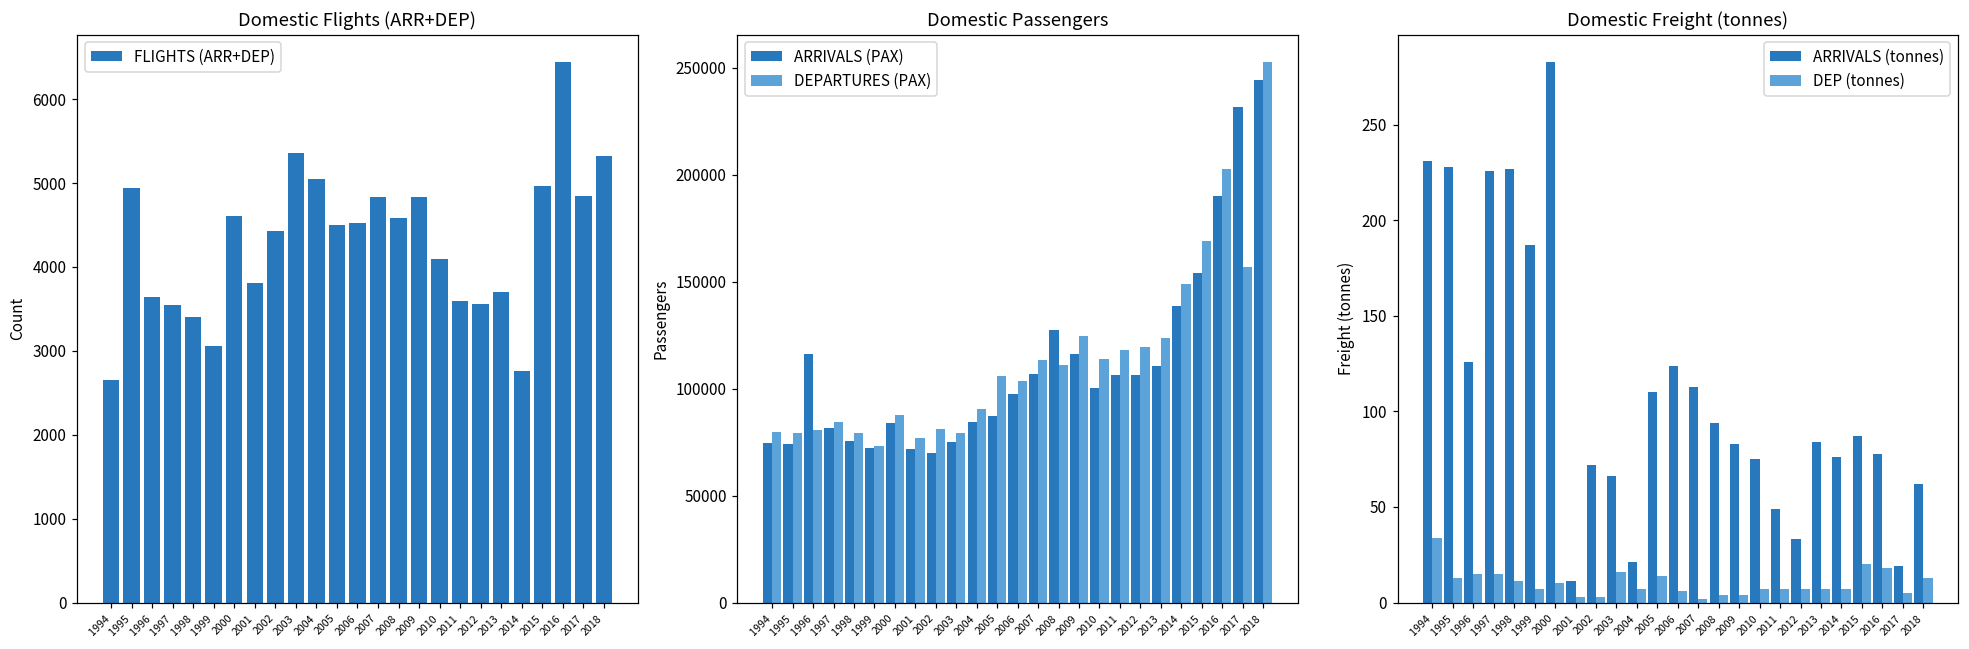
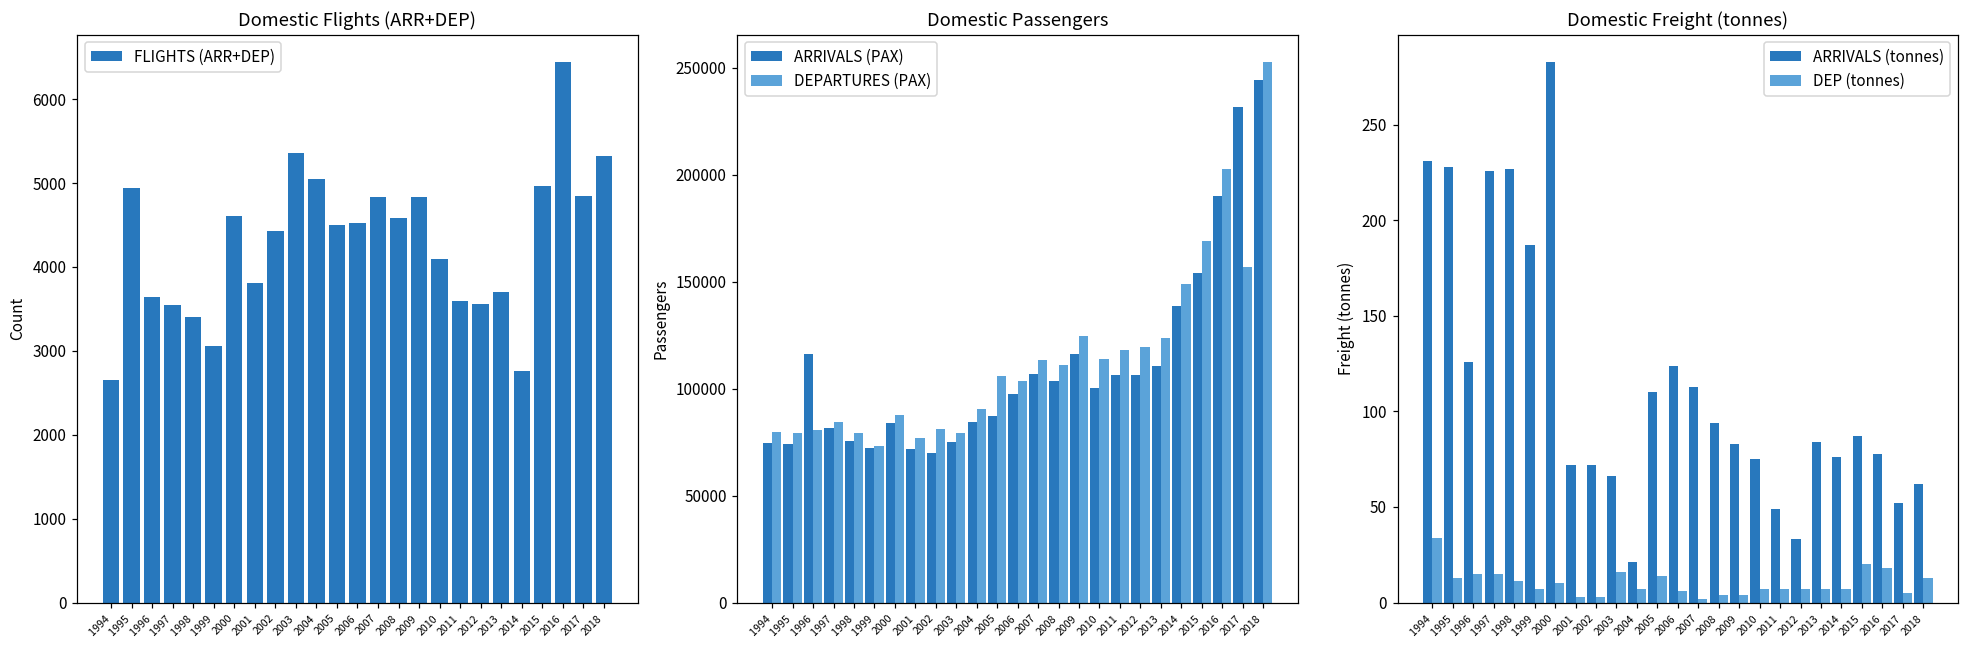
  {
    "Domestic Flights (ARR+DEP)": {
      "1994": 2700,
      "1995": 4900,
      "1996": 3600,
      "1997": 3600,
      "1998": 3400,
      "1999": 3100,
      "2000": 4600,
      "2001": 3800,
      "2002": 4400,
      "2003": 5400,
      "2004": 5000,
      "2005": 4500,
      "2006": 4500,
      "2007": 4800,
      "2008": 4600,
      "2009": 4800,
      "2010": 4100,
      "2011": 3600,
      "2012": 3600,
      "2013": 3700,
      "2014": 2800,
      "2015": 5000,
      "2016": 6400,
      "2017": 4800,
      "2018": 5300
    },
    "Domestic Passengers": {
      "ARRIVALS (PAX)": {
        "1994": 75000,
        "1995": 74000,
        "1996": 116000,
        "1997": 81000,
        "1998": 76000,
        "1999": 72000,
        "2000": 84000,
        "2001": 72000,
        "2002": 70000,
        "2003": 75000,
        "2004": 84000,
        "2005": 87000,
        "2006": 98000,
        "2007": 107000,
-       "2008": 127000,
+       "2008": 104000,
        "2009": 116000,
        "2010": 100000,
        "2011": 106000,
        "2012": 106000,
        "2013": 110000,
        "2014": 139000,
        "2015": 154000,
        "2016": 190000,
        "2017": 232000,
        "2018": 244000
      },
      "DEPARTURES (PAX)": {
        "1994": 80000,
        "1995": 79000,
        "1996": 81000,
        "1997": 84000,
        "1998": 79000,
        "1999": 73000,
        "2000": 88000,
        "2001": 77000,
        "2002": 81000,
        "2003": 79000,
        "2004": 90000,
        "2005": 106000,
        "2006": 103000,
        "2007": 113000,
        "2008": 111000,
        "2009": 124000,
        "2010": 114000,
        "2011": 118000,
        "2012": 120000,
        "2013": 124000,
        "2014": 149000,
        "2015": 169000,
        "2016": 203000,
        "2017": 157000,
        "2018": 253000
      }
    },
    "Domestic Freight (tonnes)": {
      "ARRIVALS (tonnes)": {
        "1994": 231,
        "1995": 228,
        "1996": 126,
        "1997": 226,
        "1998": 227,
        "1999": 187,
        "2000": 283,
-       "2001": 11,
+       "2001": 72,
        "2002": 72,
        "2003": 66,
        "2004": 21,
        "2005": 110,
        "2006": 124,
        "2007": 113,
        "2008": 94,
        "2009": 83,
        "2010": 75,
        "2011": 49,
        "2012": 33,
        "2013": 84,
        "2014": 76,
        "2015": 87,
        "2016": 78,
-       "2017": 19,
+       "2017": 52,
        "2018": 62
      },
      "DEP (tonnes)": {
        "1994": 34,
        "1995": 13,
        "1996": 15,
        "1997": 15,
        "1998": 11,
        "1999": 7,
        "2000": 10,
        "2001": 3,
        "2002": 3,
        "2003": 16,
        "2004": 7,
        "2005": 14,
        "2006": 6,
        "2007": 2,
        "2008": 4,
        "2009": 4,
        "2010": 7,
        "2011": 7,
        "2012": 7,
        "2013": 7,
        "2014": 7,
        "2015": 20,
        "2016": 18,
        "2017": 5,
        "2018": 13
      }
    }
  }
